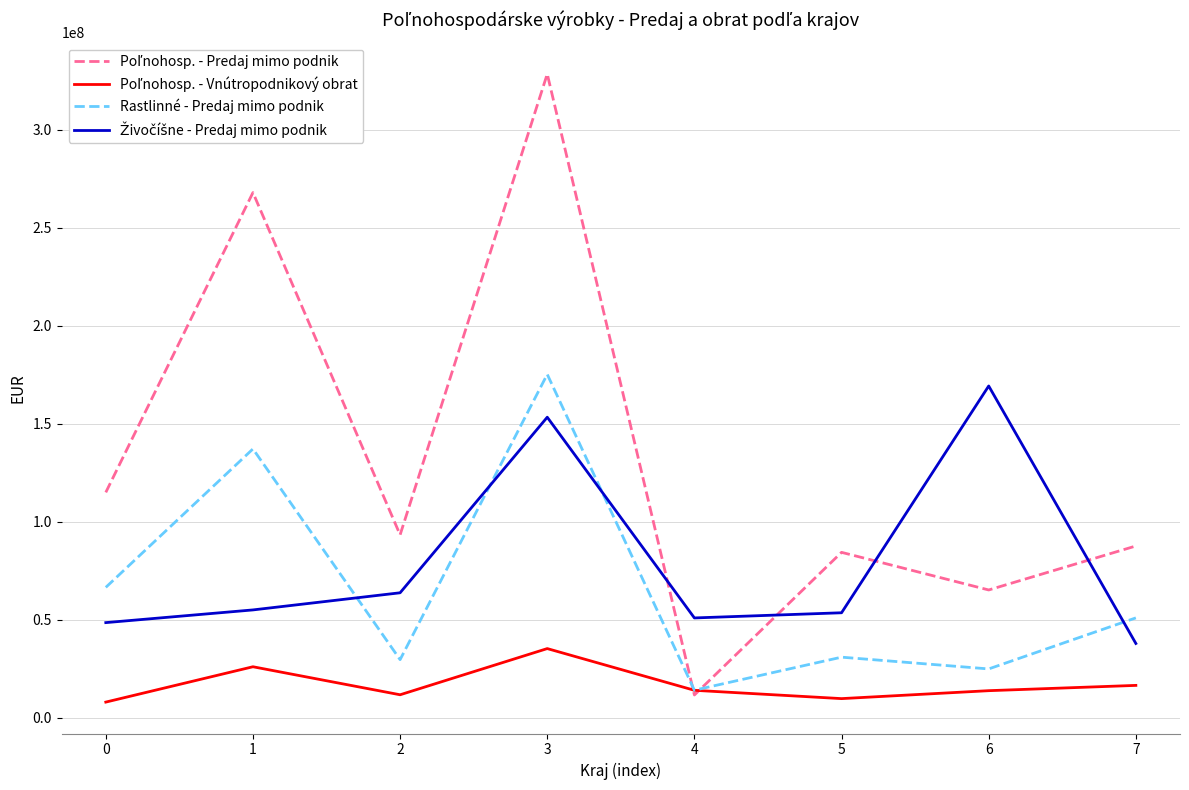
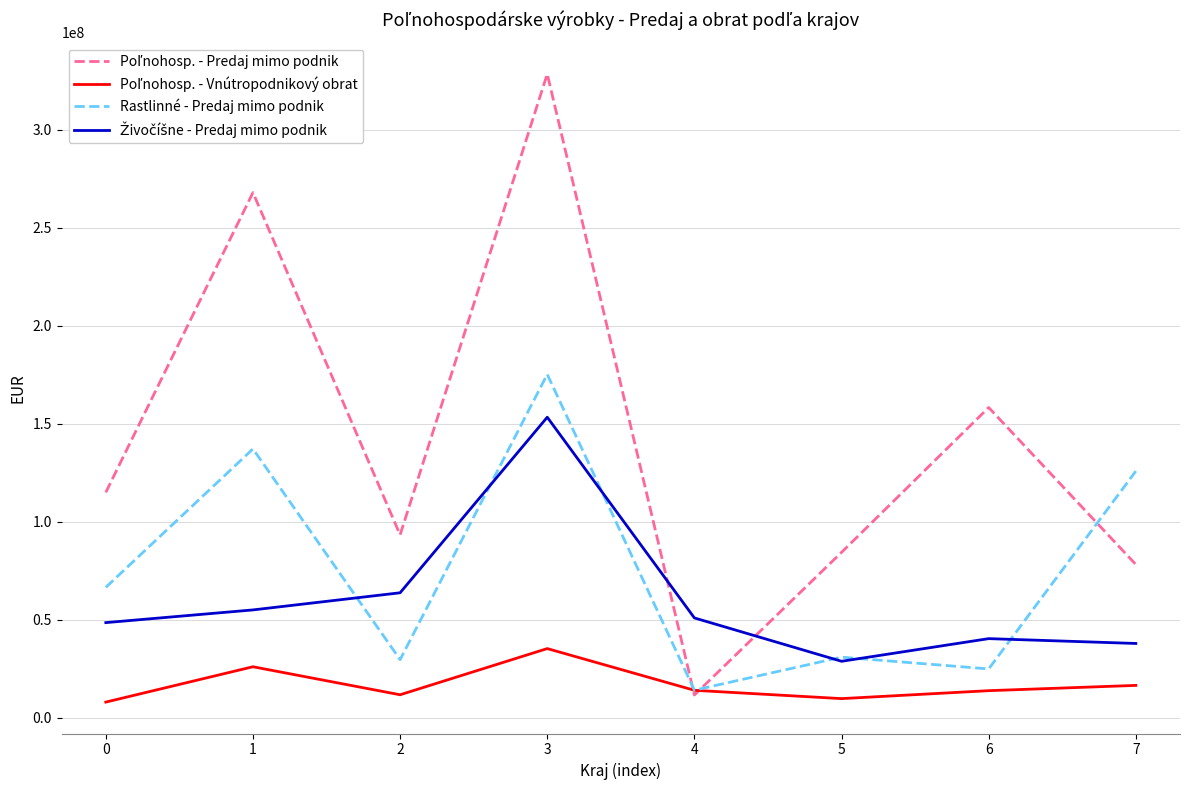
  {
    "Poľnohosp. - Predaj mimo podnik": {
      "0": 115000000,
      "1": 268000000,
      "2": 93000000,
      "3": 328000000,
      "4": 12000000,
      "5": 84000000,
-     "6": 65000000,
-     "7": 88000000
+     "6": 158000000,
+     "7": 78000000
    },
    "Poľnohosp. - Vnútropodnikový obrat": {
      "0": 8000000,
      "1": 26000000,
      "2": 12000000,
      "3": 35000000,
      "5": 10000000,
      "6": 14000000,
      "7": 16000000
    },
    "Rastlinné - Predaj mimo podnik": {
      "0": 66000000,
      "1": 137000000,
      "2": 30000000,
      "3": 175000000,
      "5": 31000000,
      "6": 25000000,
-     "7": 51000000
+     "7": 126000000
    },
    "Živočíšne - Predaj mimo podnik": {
      "0": 48000000,
      "1": 55000000,
      "2": 64000000,
      "3": 153000000,
      "4": 51000000,
-     "5": 53000000,
-     "6": 169000000,
+     "5": 29000000,
+     "6": 40000000,
      "7": 38000000
    }
  }
